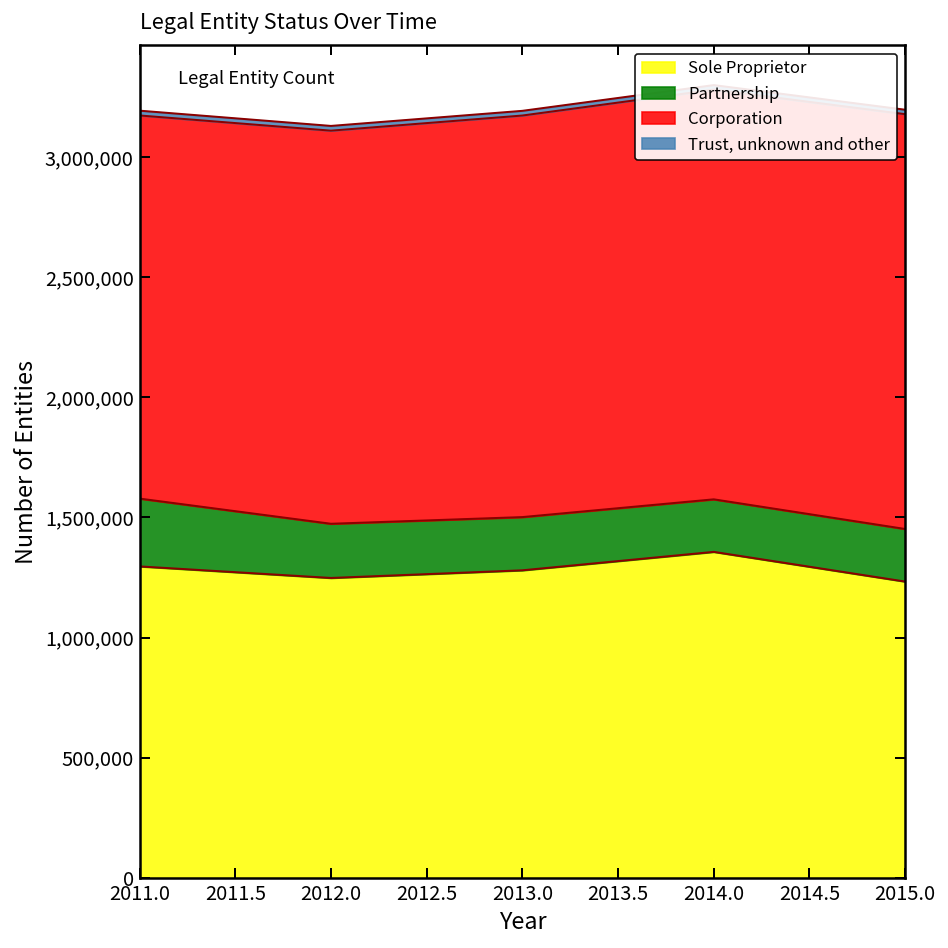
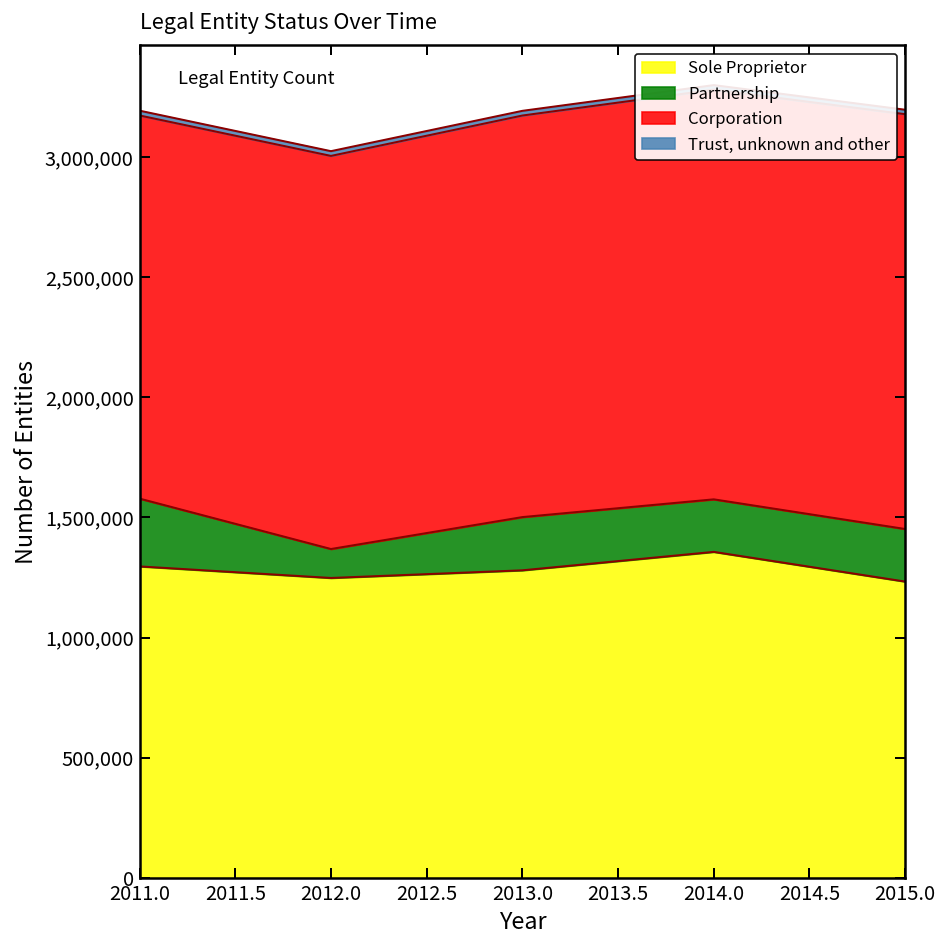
  {
    "Sole Proprietor": {
      "2011.0": "1,300,000",
      "2012.0": "1,250,000",
      "2013.0": "1,280,000",
      "2014.0": "1,360,000",
      "2015.0": "1,230,000"
    },
    "Partnership": {
      "2011.0": "280,000",
-     "2012.0": "230,000",
+     "2012.0": "120,000",
      "2013.0": "220,000",
      "2014.0": "220,000",
      "2015.0": "220,000"
    },
    "Corporation": {
      "2011.0": "1,590,000",
      "2012.0": "1,640,000",
      "2013.0": "1,670,000",
      "2015.0": "1,730,000"
    },
    "Trust, unknown and other": {
      "2011.0": "20,000",
      "2012.0": "20,000",
      "2013.0": "20,000",
      "2015.0": "20,000"
    }
  }
